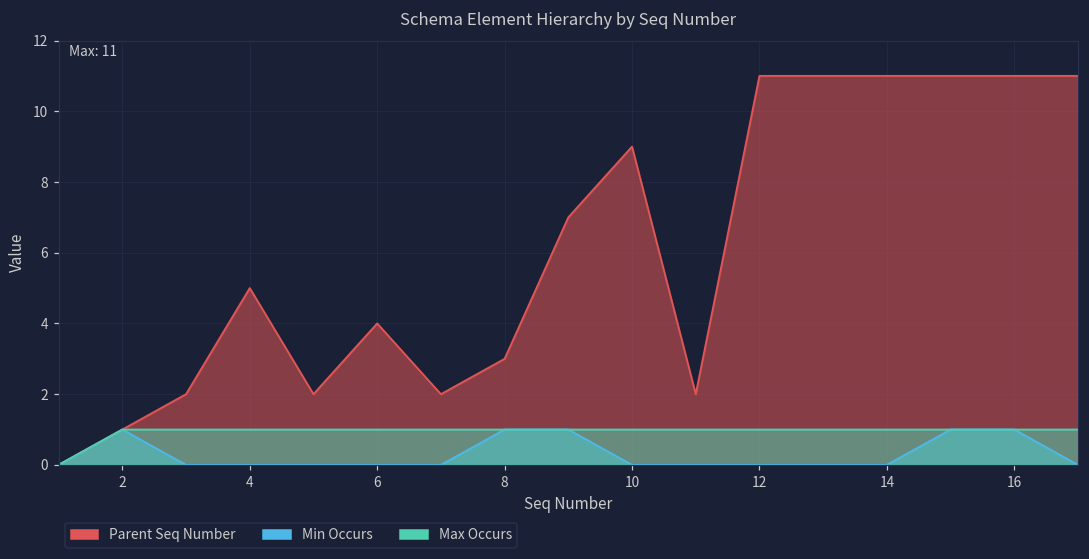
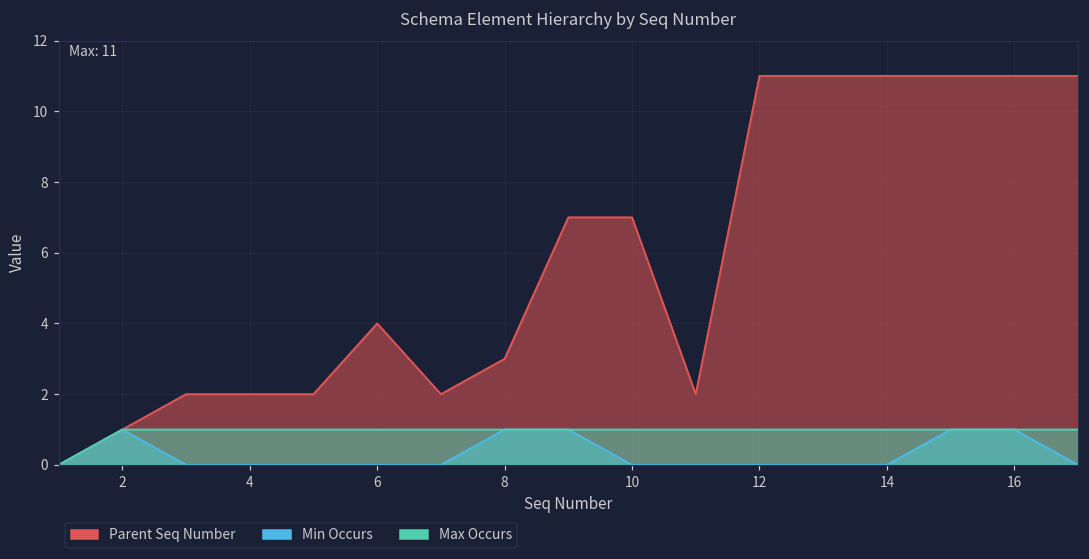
  {
    "Parent Seq Number": {
-     "4": 5,
+     "4": 2,
      "6": 4,
      "8": 3,
-     "10": 9,
+     "10": 7,
      "12": 11,
      "14": 11,
      "16": 11
    }
  }
